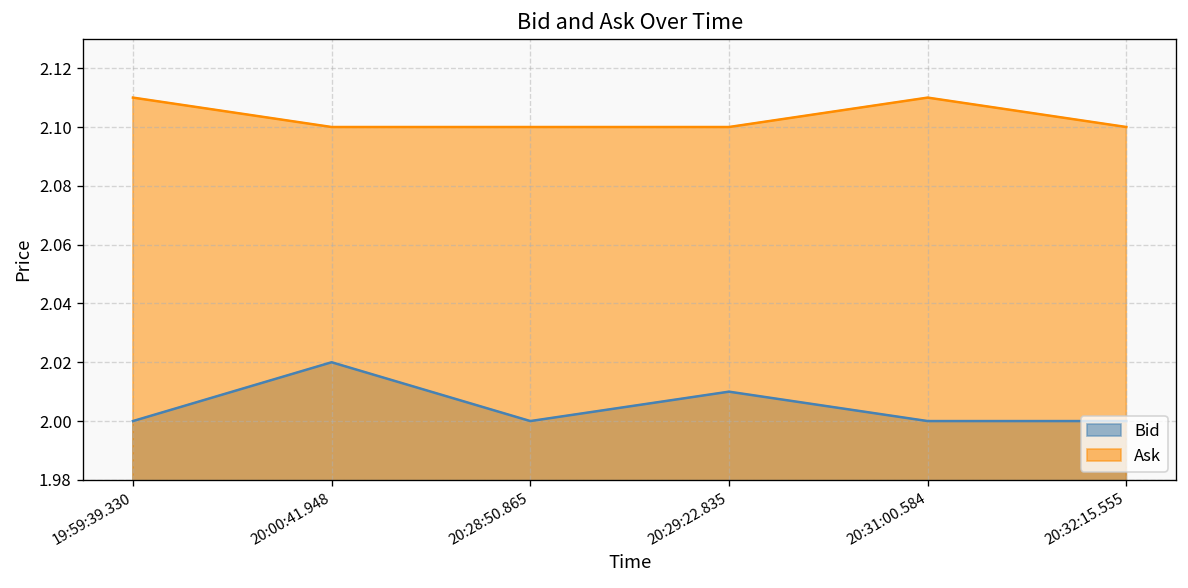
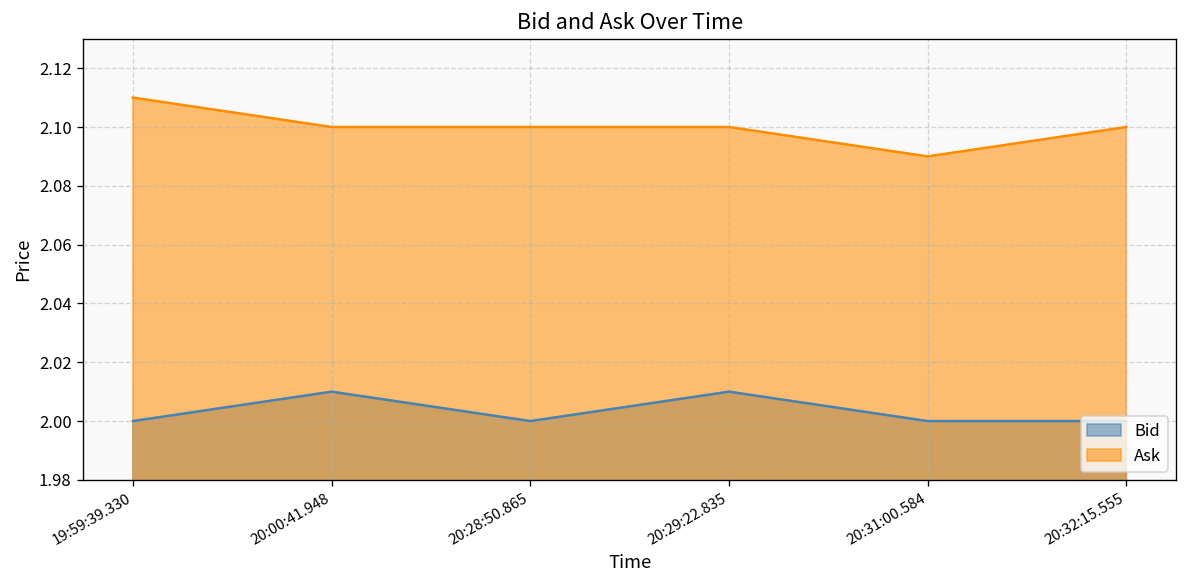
  {
    "Bid": {
      "19:59:39.330": 2.00,
-     "20:00:41.948": 2.02,
+     "20:00:41.948": 2.01,
      "20:28:50.865": 2.00,
      "20:29:22.835": 2.01,
      "20:31:00.584": 2.00
    },
    "Ask": {
      "19:59:39.330": 2.11,
      "20:00:41.948": 2.10,
      "20:28:50.865": 2.10,
      "20:29:22.835": 2.10,
-     "20:31:00.584": 2.11,
+     "20:31:00.584": 2.09,
      "20:32:15.555": 2.10
    }
  }
